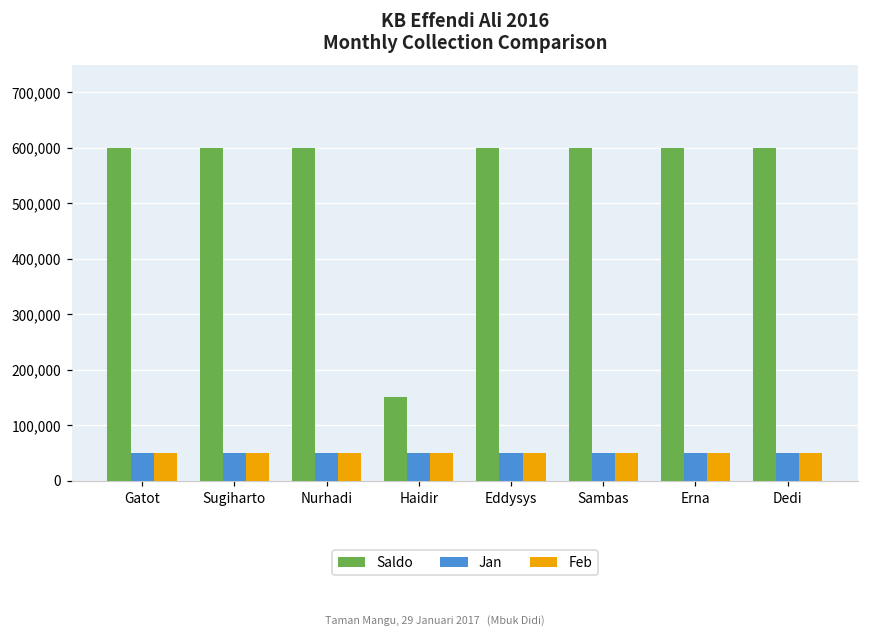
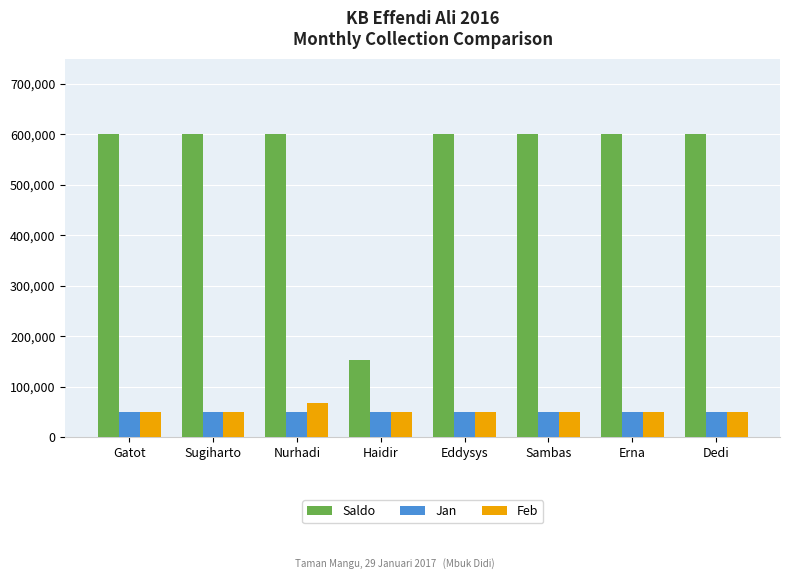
  {
    "Saldo": {
      "Gatot": "600,000",
      "Sugiharto": "600,000",
      "Nurhadi": "600,000",
      "Haidir": "150,000",
      "Eddysys": "600,000",
      "Sambas": "600,000",
      "Erna": "600,000",
      "Dedi": "600,000"
    },
    "Jan": {
      "Gatot": "50,000",
      "Sugiharto": "50,000",
      "Nurhadi": "50,000",
      "Haidir": "50,000",
      "Eddysys": "50,000",
      "Sambas": "50,000",
      "Erna": "50,000",
      "Dedi": "50,000"
    },
    "Feb": {
      "Gatot": "50,000",
      "Sugiharto": "50,000",
-     "Nurhadi": "50,000",
+     "Nurhadi": "70,000",
      "Haidir": "50,000",
      "Eddysys": "50,000",
      "Sambas": "50,000",
      "Erna": "50,000",
      "Dedi": "50,000"
    }
  }
